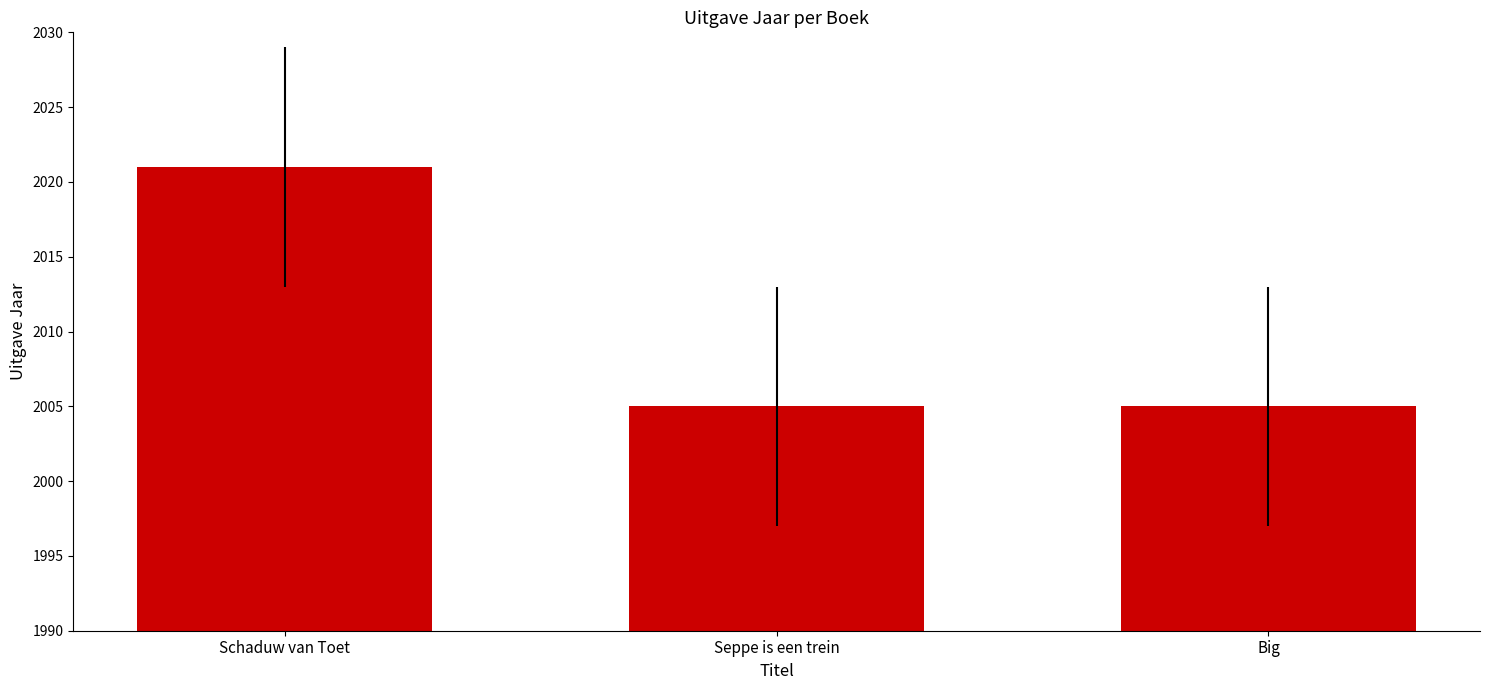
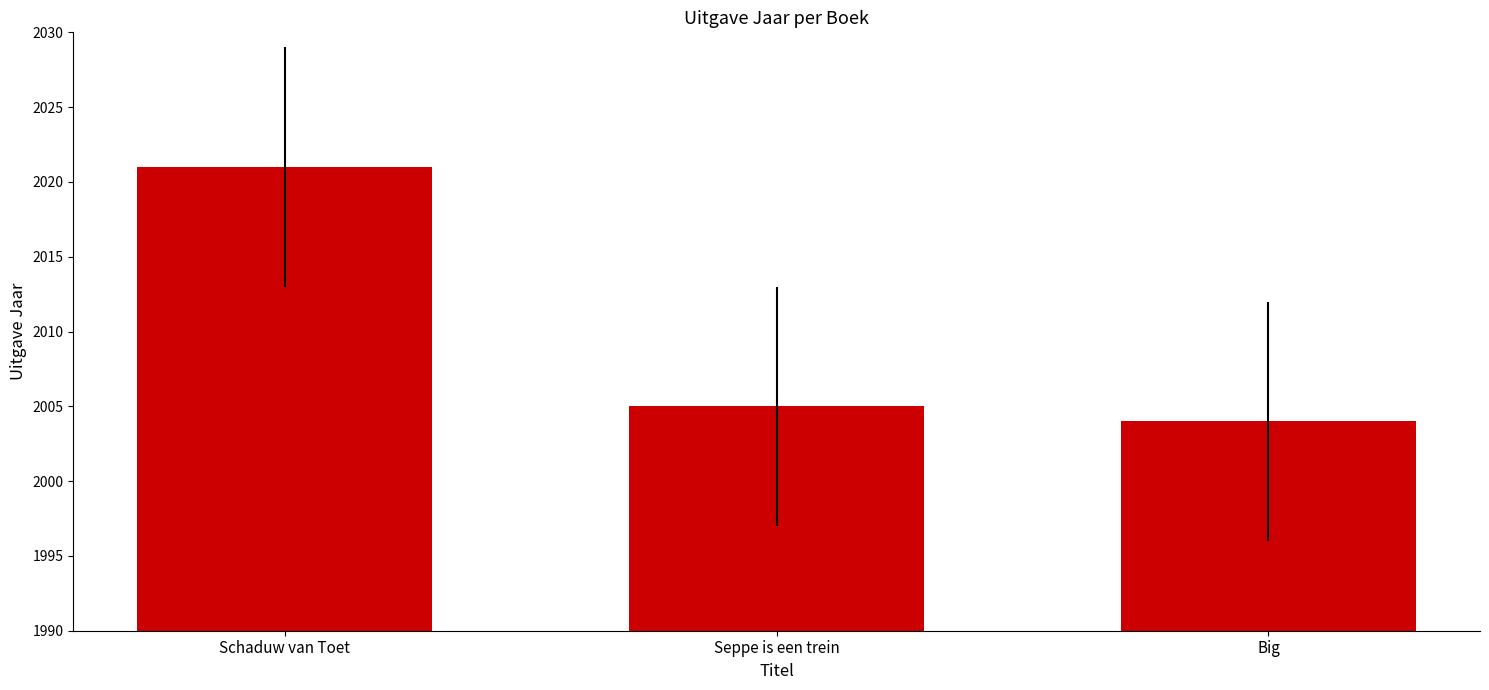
  {
    "Schaduw van Toet": 2021,
    "Seppe is een trein": 2005,
-   "Big": 2005
+   "Big": 2004
  }
